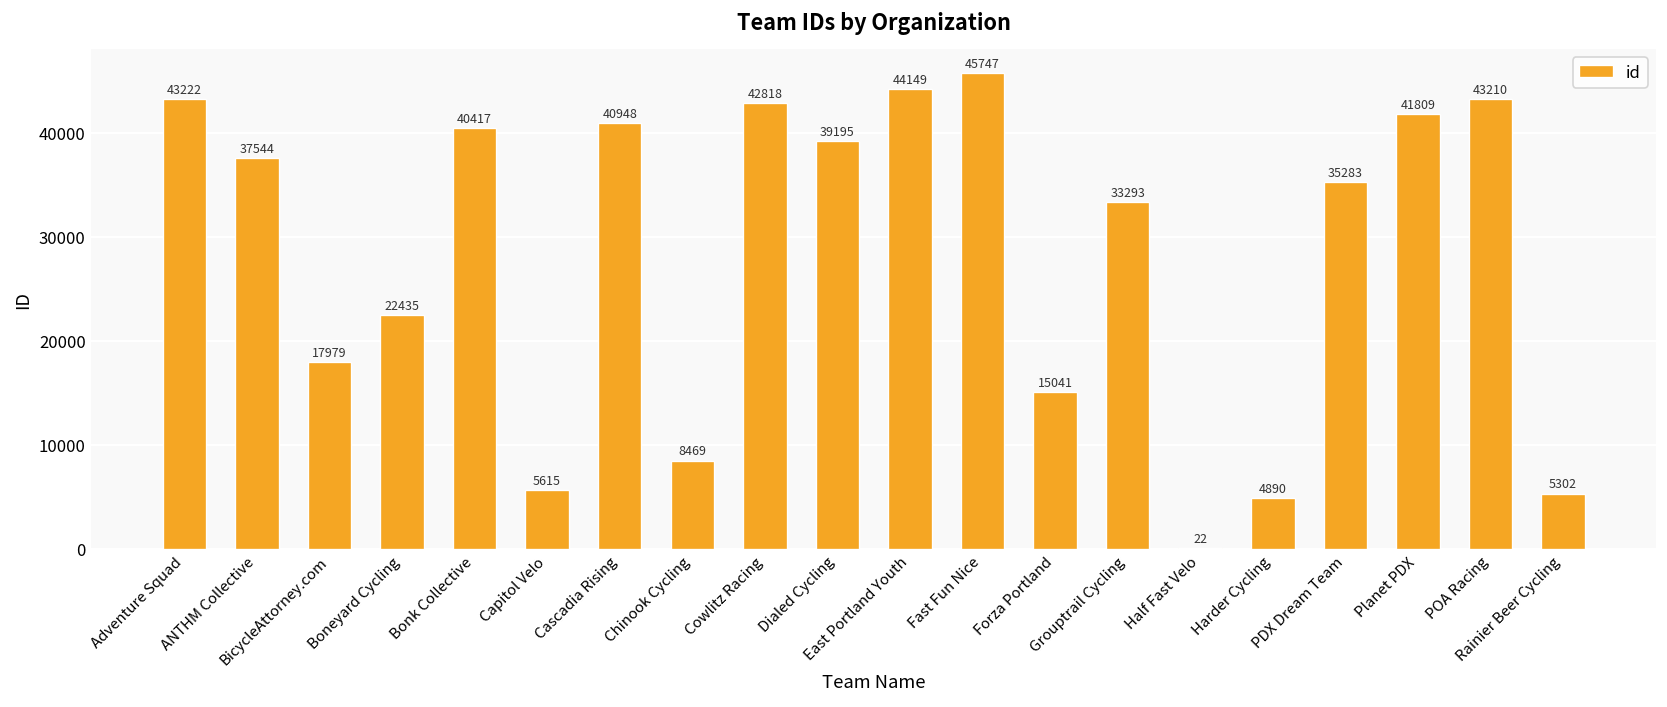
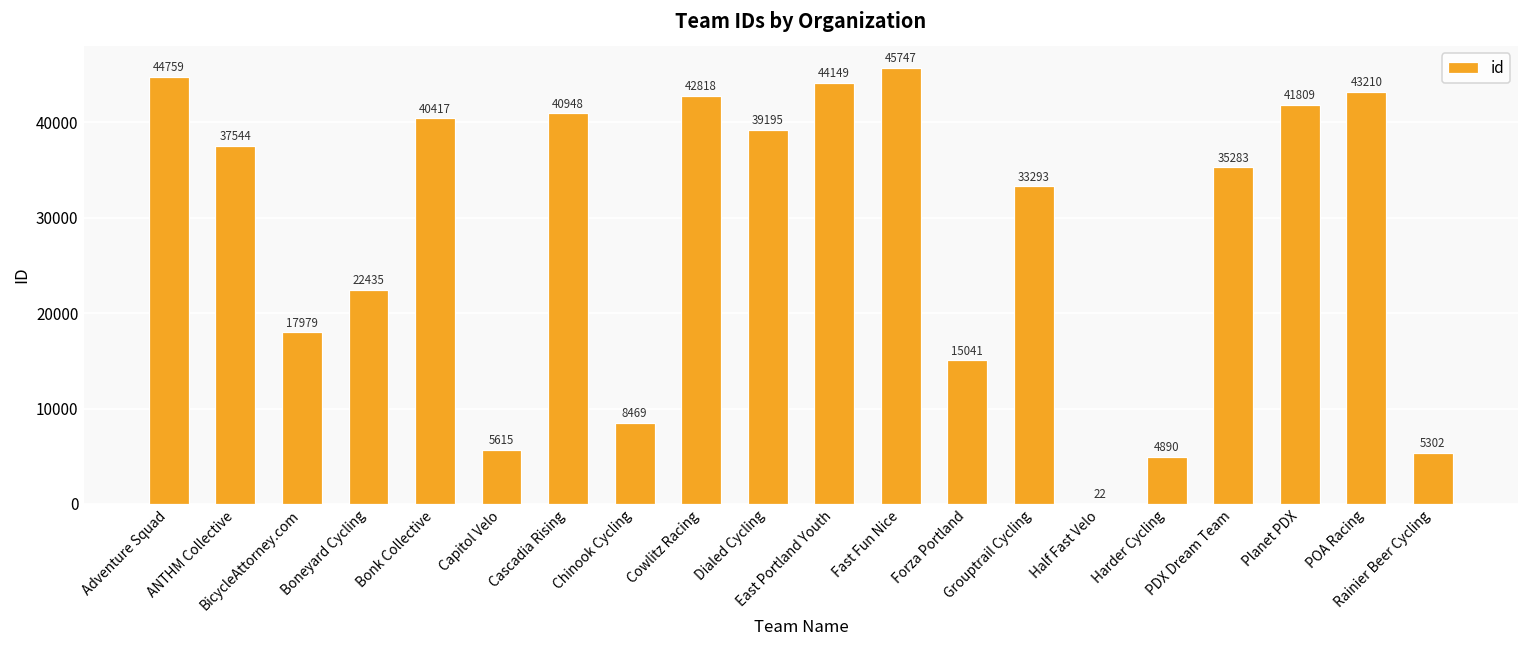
  {
-   "Adventure Squad": 43222,
+   "Adventure Squad": 44759,
    "ANTHM Collective": 37544,
    "BicycleAttorney.com": 17979,
    "Boneyard Cycling": 22435,
    "Bonk Collective": 40417,
    "Capitol Velo": 5615,
    "Cascadia Rising": 40948,
    "Chinook Cycling": 8469,
    "Cowlitz Racing": 42818,
    "Dialed Cycling": 39195,
    "East Portland Youth": 44149,
    "Fast Fun Nice": 45747,
    "Forza Portland": 15041,
    "Grouptrail Cycling": 33293,
    "Half Fast Velo": 22,
    "Harder Cycling": 4890,
    "PDX Dream Team": 35283,
    "Planet PDX": 41809,
    "POA Racing": 43210,
    "Rainier Beer Cycling": 5302
  }
